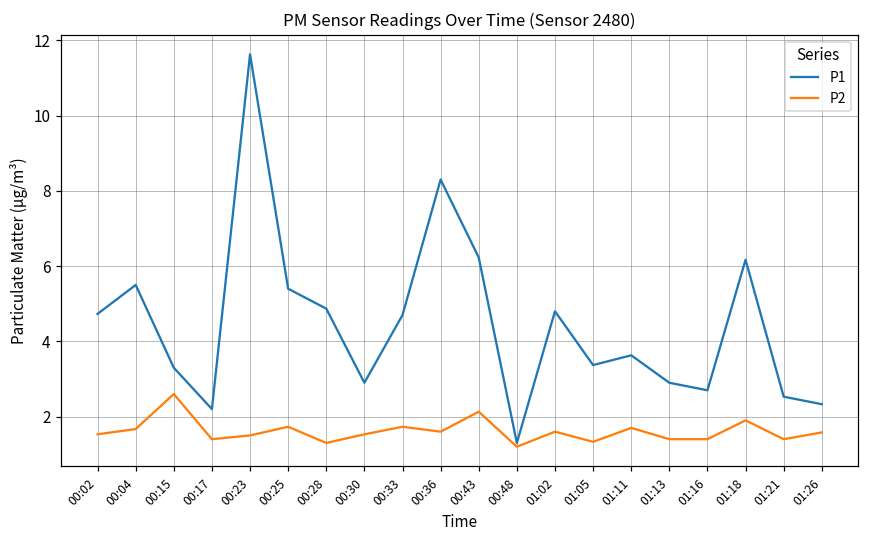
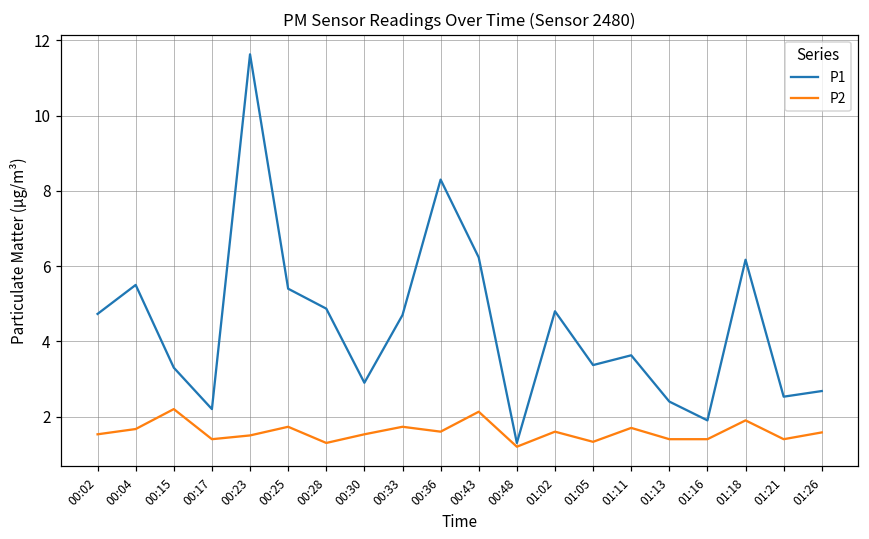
  {
    "P1": {
      "00:02": 4.7,
      "00:04": 5.5,
      "00:15": 3.3,
      "00:17": 2.2,
      "00:23": 11.6,
      "00:25": 5.4,
      "00:28": 4.9,
      "00:30": 2.9,
      "00:33": 4.7,
      "00:36": 8.3,
      "00:43": 6.2,
      "00:48": 1.3,
      "01:02": 4.8,
      "01:05": 3.4,
      "01:11": 3.6,
-     "01:13": 2.9,
-     "01:16": 2.7,
+     "01:13": 2.4,
+     "01:16": 1.9,
      "01:18": 6.2,
      "01:21": 2.5,
-     "01:26": 2.3
+     "01:26": 2.7
    },
    "P2": {
      "00:02": 1.5,
      "00:04": 1.7,
-     "00:15": 2.6,
+     "00:15": 2.2,
      "00:17": 1.4,
      "00:23": 1.5,
      "00:25": 1.7,
      "00:28": 1.3,
      "00:30": 1.5,
      "00:33": 1.7,
      "00:36": 1.6,
      "00:43": 2.1,
      "00:48": 1.2,
      "01:02": 1.6,
      "01:05": 1.3,
      "01:11": 1.7,
      "01:13": 1.4,
      "01:16": 1.4,
      "01:18": 1.9,
      "01:21": 1.4,
      "01:26": 1.6
    }
  }
